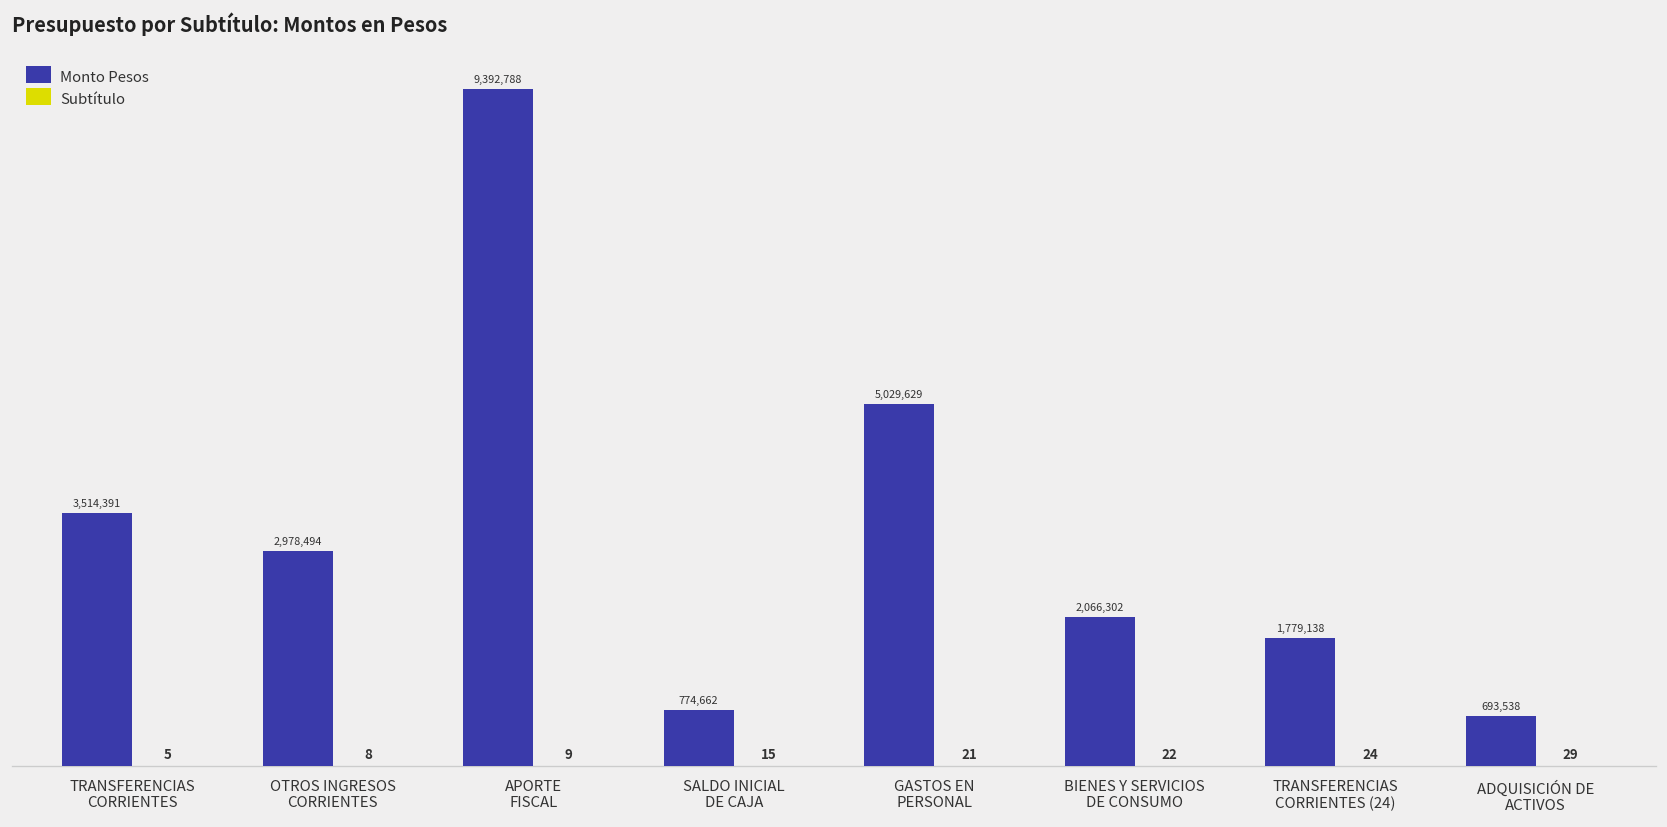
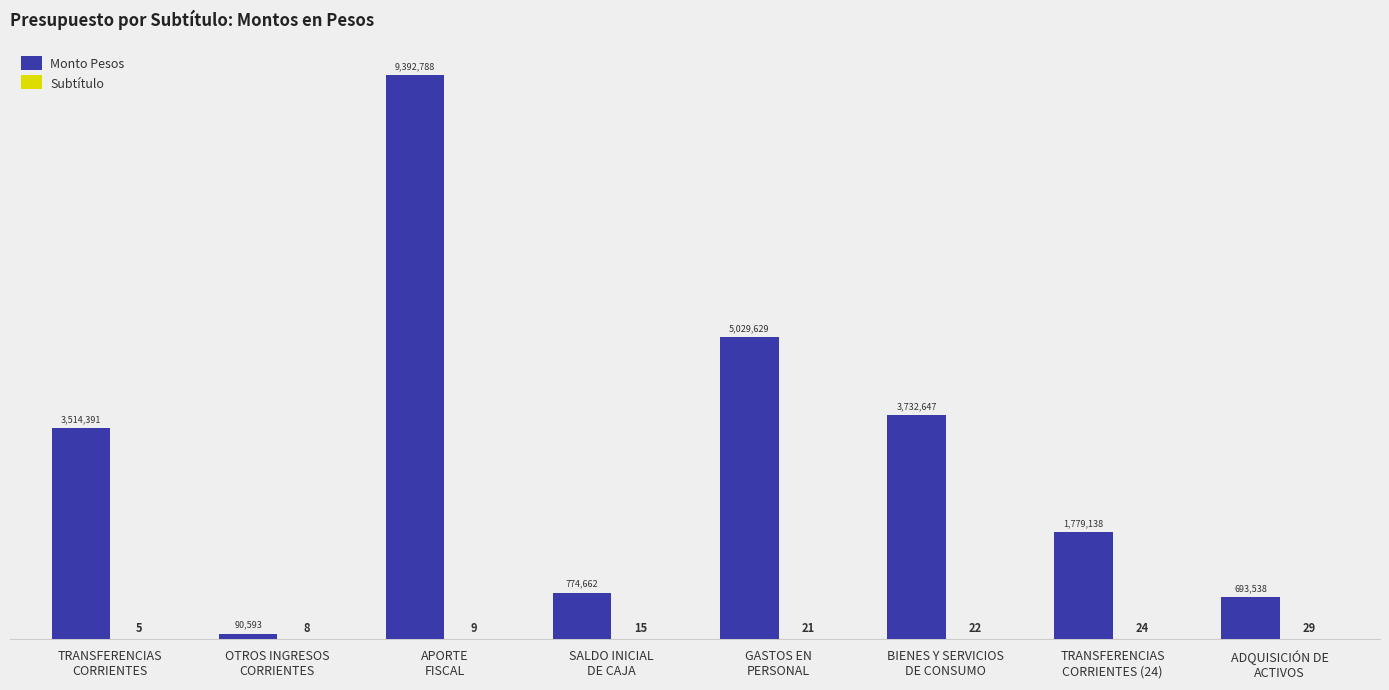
  {
    "Monto Pesos": {
      "TRANSFERENCIAS CORRIENTES": "3,514,391",
-     "OTROS INGRESOS CORRIENTES": "2,978,494",
+     "OTROS INGRESOS CORRIENTES": "90,593",
      "APORTE FISCAL": "9,392,788",
      "SALDO INICIAL DE CAJA": "774,662",
      "GASTOS EN PERSONAL": "5,029,629",
-     "BIENES Y SERVICIOS DE CONSUMO": "2,066,302",
+     "BIENES Y SERVICIOS DE CONSUMO": "3,732,647",
      "TRANSFERENCIAS CORRIENTES (24)": "1,779,138",
      "ADQUISICIÓN DE ACTIVOS": "693,538"
    },
    "Subtítulo": {
      "TRANSFERENCIAS CORRIENTES": "5",
      "OTROS INGRESOS CORRIENTES": "8",
      "APORTE FISCAL": "9",
      "SALDO INICIAL DE CAJA": "15",
      "GASTOS EN PERSONAL": "21",
      "BIENES Y SERVICIOS DE CONSUMO": "22",
      "TRANSFERENCIAS CORRIENTES (24)": "24",
      "ADQUISICIÓN DE ACTIVOS": "29"
    }
  }
